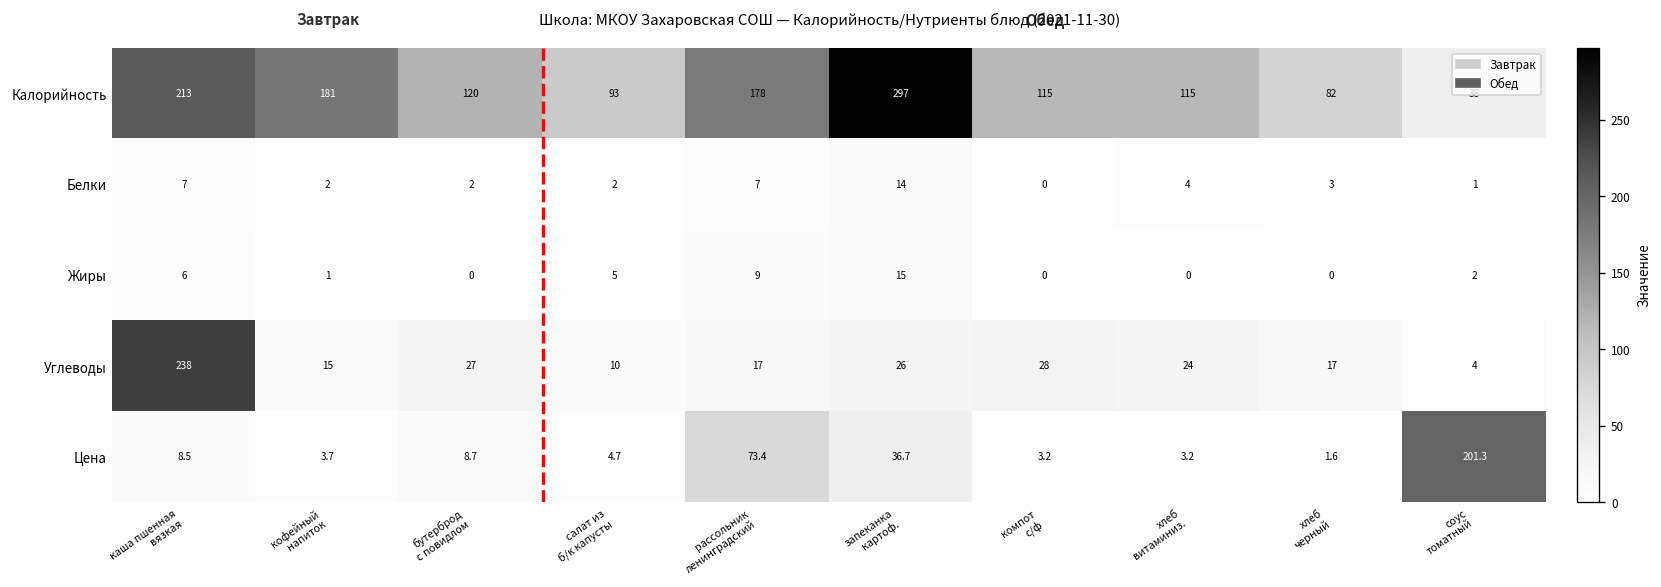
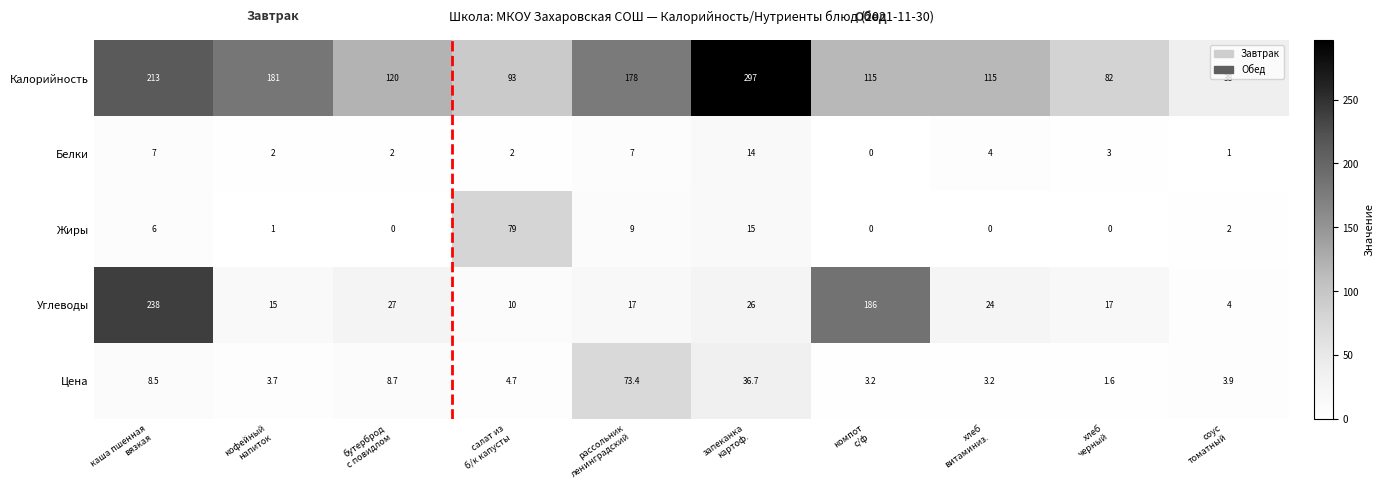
  {
    "Калорийность": {
      "каша пшенная вязкая": 213,
      "кофейный напиток": 181,
      "бутерброд с повидлом": 120,
      "салат из б/к капусты": 93,
      "рассольник ленинградский": 178,
      "запеканка картоф.": 297,
      "компот с/ф": 115,
      "хлеб витаминиз.": 115,
      "хлеб черный": 82
    },
    "Белки": {
      "каша пшенная вязкая": 7,
      "кофейный напиток": 2,
      "бутерброд с повидлом": 2,
      "салат из б/к капусты": 2,
      "рассольник ленинградский": 7,
      "запеканка картоф.": 14,
      "компот с/ф": 0,
      "хлеб витаминиз.": 4,
      "хлеб черный": 3,
      "соус томатный": 1
    },
    "Жиры": {
      "каша пшенная вязкая": 6,
      "кофейный напиток": 1,
      "бутерброд с повидлом": 0,
-     "салат из б/к капусты": 5,
+     "салат из б/к капусты": 79,
      "рассольник ленинградский": 9,
      "запеканка картоф.": 15,
      "компот с/ф": 0,
      "хлеб витаминиз.": 0,
      "хлеб черный": 0,
      "соус томатный": 2
    },
    "Углеводы": {
      "каша пшенная вязкая": 238,
      "кофейный напиток": 15,
      "бутерброд с повидлом": 27,
      "салат из б/к капусты": 10,
      "рассольник ленинградский": 17,
      "запеканка картоф.": 26,
-     "компот с/ф": 28,
+     "компот с/ф": 186,
      "хлеб витаминиз.": 24,
      "хлеб черный": 17,
      "соус томатный": 4
    },
    "Цена": {
      "каша пшенная вязкая": 8.5,
      "кофейный напиток": 3.7,
      "бутерброд с повидлом": 8.7,
      "салат из б/к капусты": 4.7,
      "рассольник ленинградский": 73.4,
      "запеканка картоф.": 36.7,
      "компот с/ф": 3.2,
      "хлеб витаминиз.": 3.2,
      "хлеб черный": 1.6,
-     "соус томатный": 201.3
+     "соус томатный": 3.9
    }
  }
